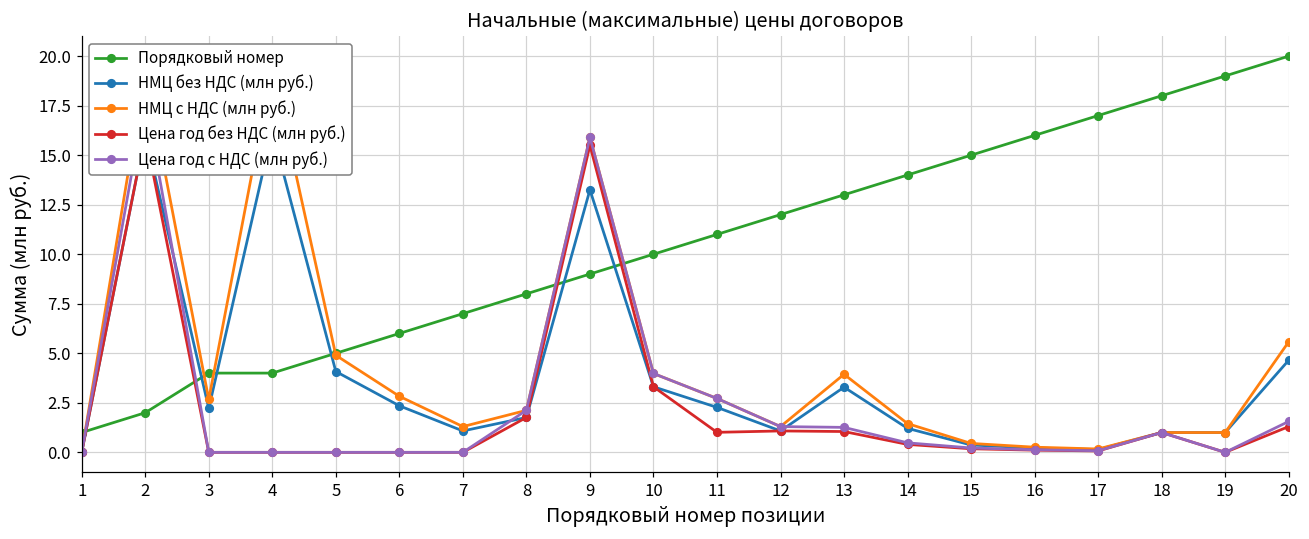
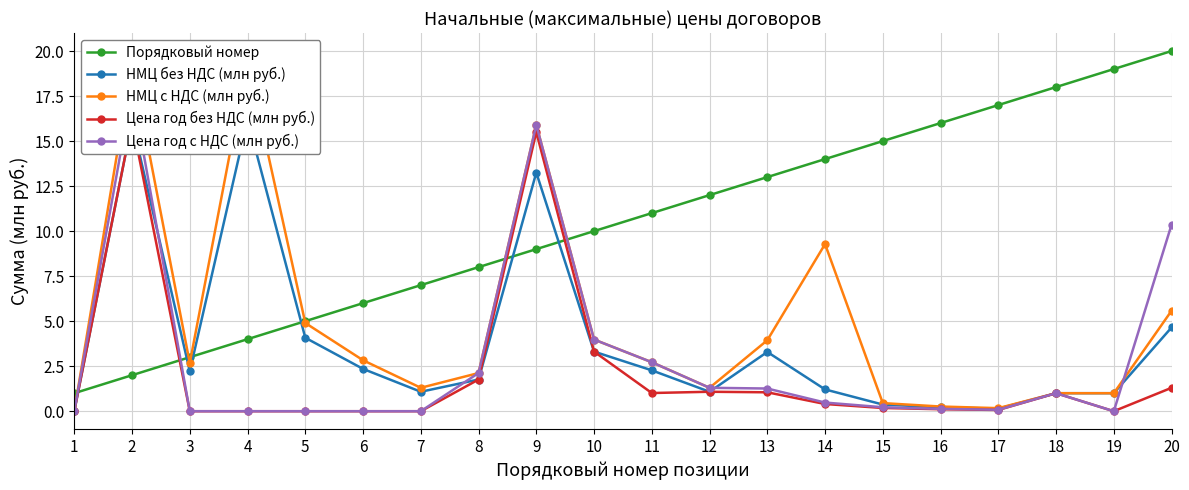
  {
    "Порядковый номер": {
      "1": 1,
      "2": 2,
-     "3": 4,
+     "3": 3,
      "4": 4,
      "6": 6,
      "7": 7,
      "8": 8,
      "9": 9,
      "10": 10,
      "11": 11,
      "12": 12,
      "13": 13,
      "14": 14,
      "15": 15,
      "16": 16,
      "17": 17,
      "18": 18,
      "19": 19,
      "20": 20
    },
    "НМЦ без НДС (млн руб.)": {
      "3": 2.2,
      "5": 4.1,
      "6": 2.4,
      "7": 1.1,
      "9": 13.3,
      "11": 2.3,
      "13": 3.3,
      "14": 1.2,
      "20": 4.7
    },
    "НМЦ с НДС (млн руб.)": {
      "3": 2.7,
      "6": 2.8,
      "7": 1.3,
      "13": 3.9,
-     "14": 1.5,
+     "14": 9.3,
      "20": 5.6
    },
    "Цена год без НДС (млн руб.)": {
      "9": 15.5,
      "11": 1.0,
      "13": 1.1,
      "20": 1.3
    },
    "Цена год с НДС (млн руб.)": {
      "13": 1.3,
-     "20": 1.6
+     "20": 10.4
    }
  }
